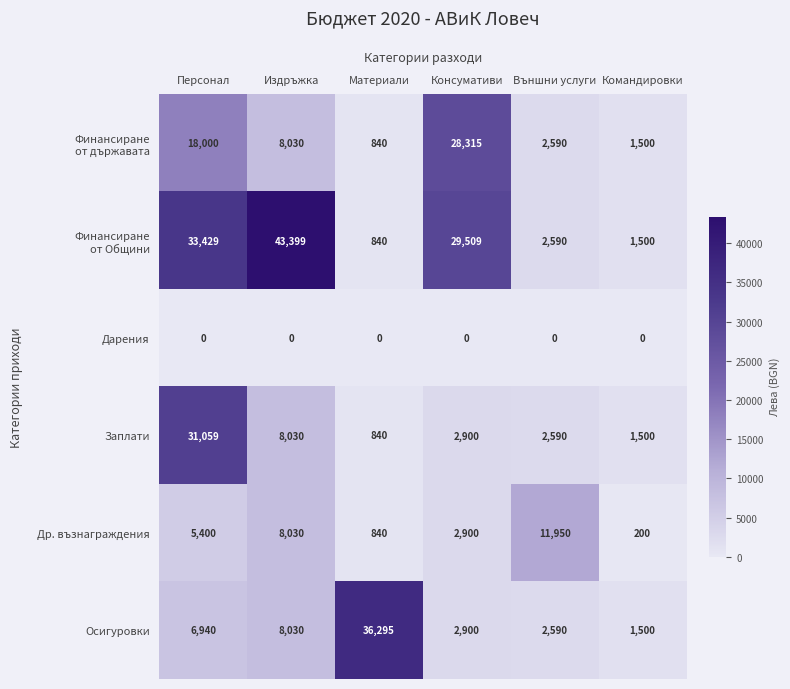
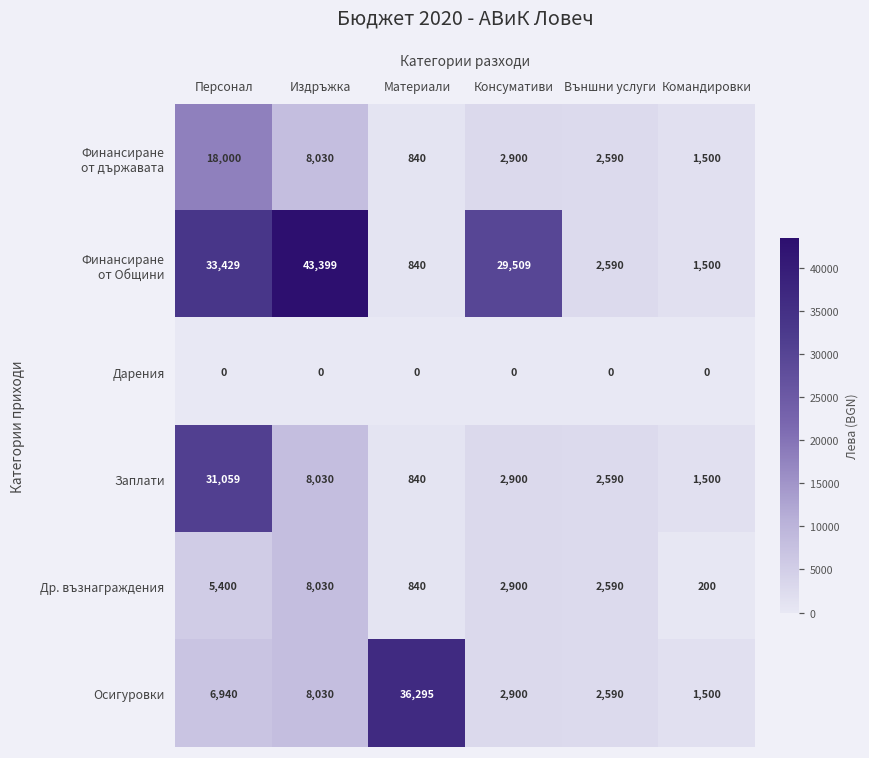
  {
    "Финансиране от държавата": {
      "Персонал": "18,000",
      "Издръжка": "8,030",
      "Материали": "840",
-     "Консумативи": "28,315",
+     "Консумативи": "2,900",
      "Външни услуги": "2,590",
      "Командировки": "1,500"
    },
    "Финансиране от Общини": {
      "Персонал": "33,429",
      "Издръжка": "43,399",
      "Материали": "840",
      "Консумативи": "29,509",
      "Външни услуги": "2,590",
      "Командировки": "1,500"
    },
    "Дарения": {
      "Персонал": "0",
      "Издръжка": "0",
      "Материали": "0",
      "Консумативи": "0",
      "Външни услуги": "0",
      "Командировки": "0"
    },
    "Заплати": {
      "Персонал": "31,059",
      "Издръжка": "8,030",
      "Материали": "840",
      "Консумативи": "2,900",
      "Външни услуги": "2,590",
      "Командировки": "1,500"
    },
    "Др. възнаграждения": {
      "Персонал": "5,400",
      "Издръжка": "8,030",
      "Материали": "840",
      "Консумативи": "2,900",
-     "Външни услуги": "11,950",
+     "Външни услуги": "2,590",
      "Командировки": "200"
    },
    "Осигуровки": {
      "Персонал": "6,940",
      "Издръжка": "8,030",
      "Материали": "36,295",
      "Консумативи": "2,900",
      "Външни услуги": "2,590",
      "Командировки": "1,500"
    }
  }
